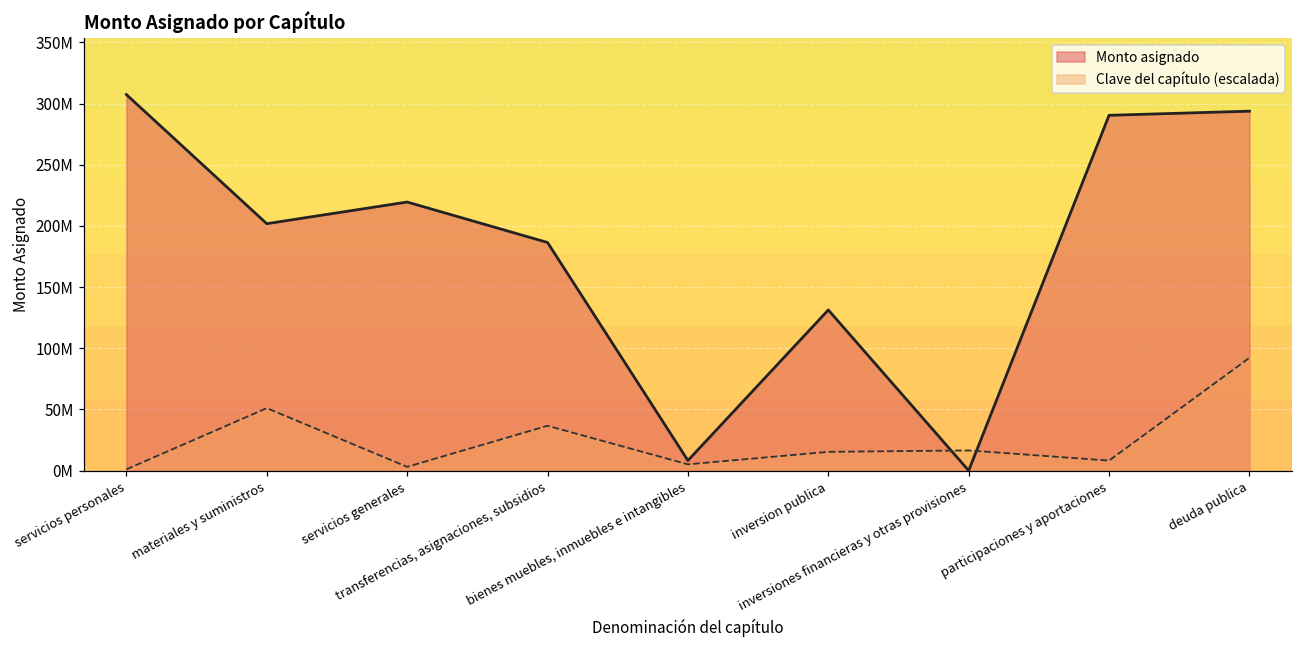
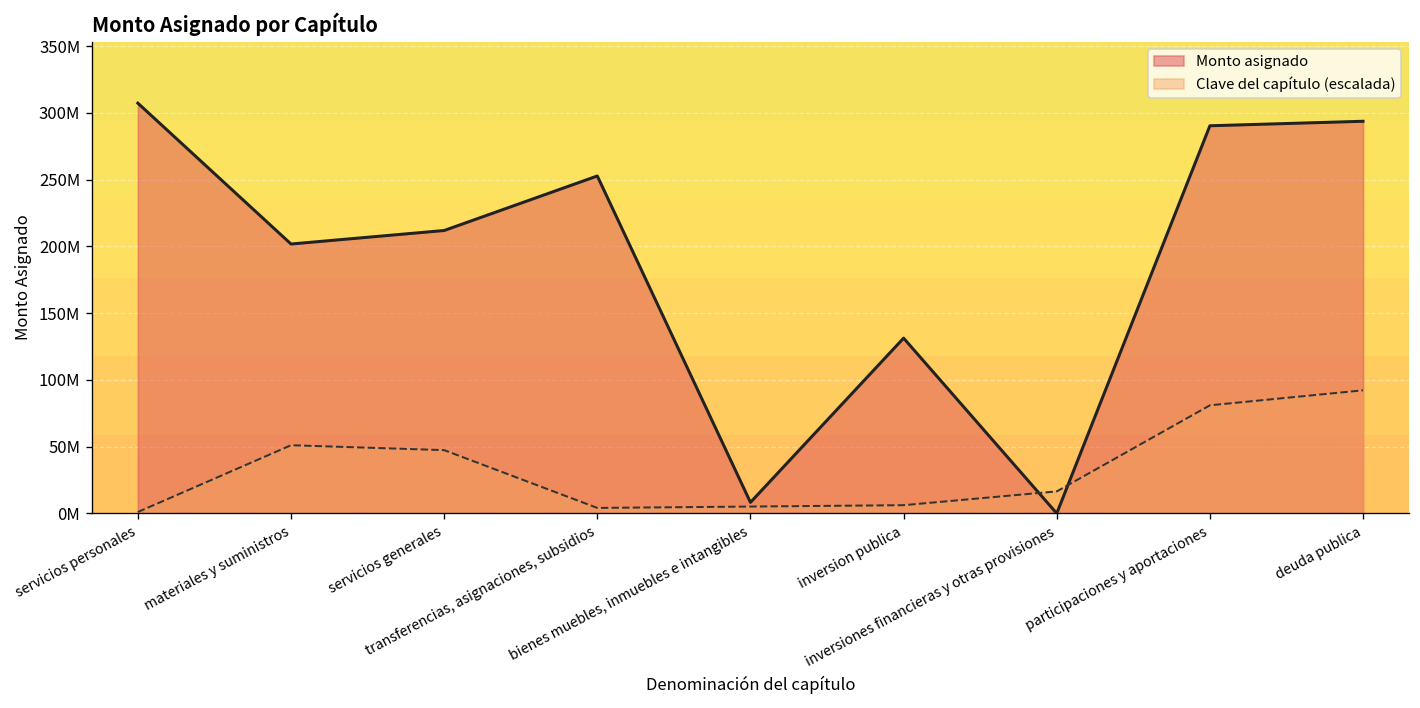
  {
    "Monto asignado": {
      "servicios personales": 307000000,
      "materiales y suministros": 202000000,
-     "servicios generales": 220000000,
-     "transferencias, asignaciones, subsidios": 186000000,
+     "servicios generales": 212000000,
+     "transferencias, asignaciones, subsidios": 253000000,
      "bienes muebles, inmuebles e intangibles": 8000000,
      "inversion publica": 131000000,
      "inversiones financieras y otras provisiones": 0,
      "participaciones y aportaciones": 290000000,
      "deuda publica": 294000000
    },
    "Clave del capítulo (escalada)": {
      "servicios personales": 1000000,
      "materiales y suministros": 51000000,
-     "servicios generales": 3000000,
-     "transferencias, asignaciones, subsidios": 37000000,
+     "servicios generales": 47000000,
+     "transferencias, asignaciones, subsidios": 4000000,
      "bienes muebles, inmuebles e intangibles": 5000000,
-     "inversion publica": 15000000,
+     "inversion publica": 6000000,
      "inversiones financieras y otras provisiones": 16000000,
-     "participaciones y aportaciones": 8000000,
+     "participaciones y aportaciones": 81000000,
      "deuda publica": 92000000
    }
  }
